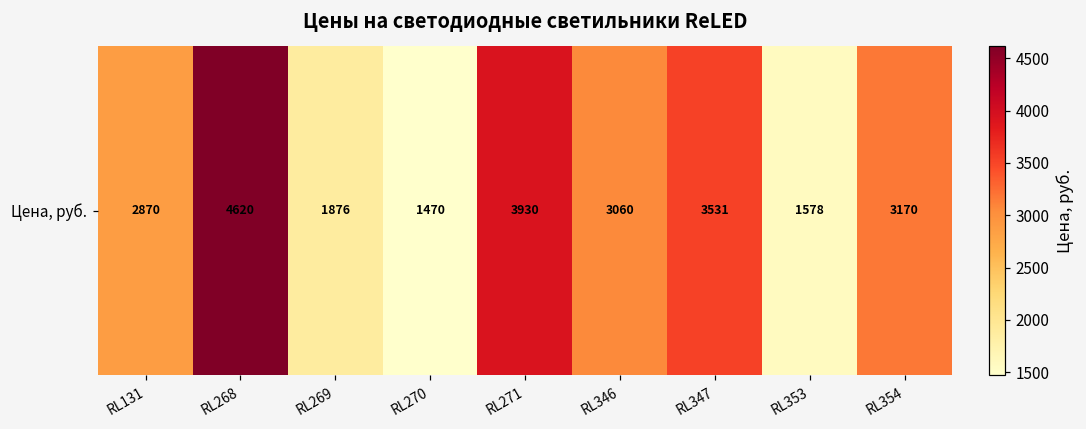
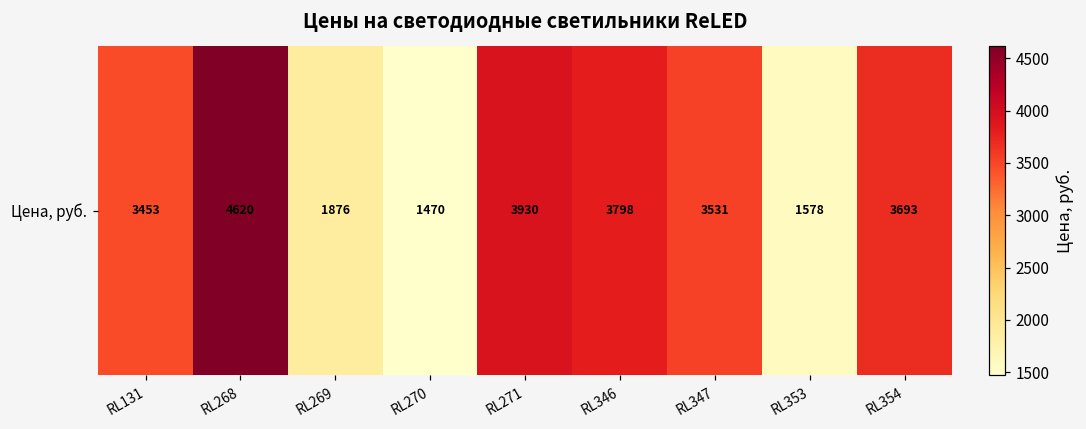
  {
    "Цена, руб.": {
-     "RL131": 2870,
+     "RL131": 3453,
      "RL268": 4620,
      "RL269": 1876,
      "RL270": 1470,
      "RL271": 3930,
-     "RL346": 3060,
+     "RL346": 3798,
      "RL347": 3531,
      "RL353": 1578,
-     "RL354": 3170
+     "RL354": 3693
    }
  }
